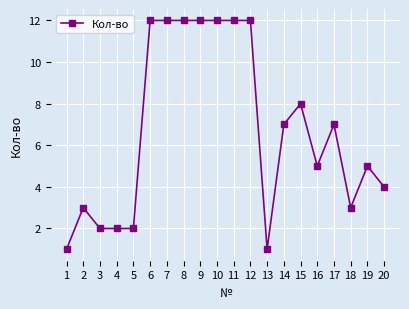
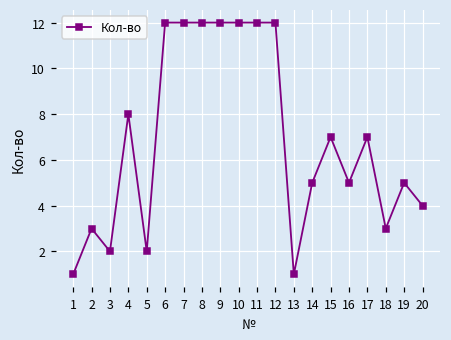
  {
    "1": 1,
    "2": 3,
    "3": 2,
-   "4": 2,
+   "4": 8,
    "5": 2,
    "6": 12,
    "7": 12,
    "8": 12,
    "9": 12,
    "10": 12,
    "11": 12,
    "12": 12,
    "13": 1,
-   "14": 7,
-   "15": 8,
+   "14": 5,
+   "15": 7,
    "16": 5,
    "17": 7,
    "18": 3,
    "19": 5,
    "20": 4
  }
